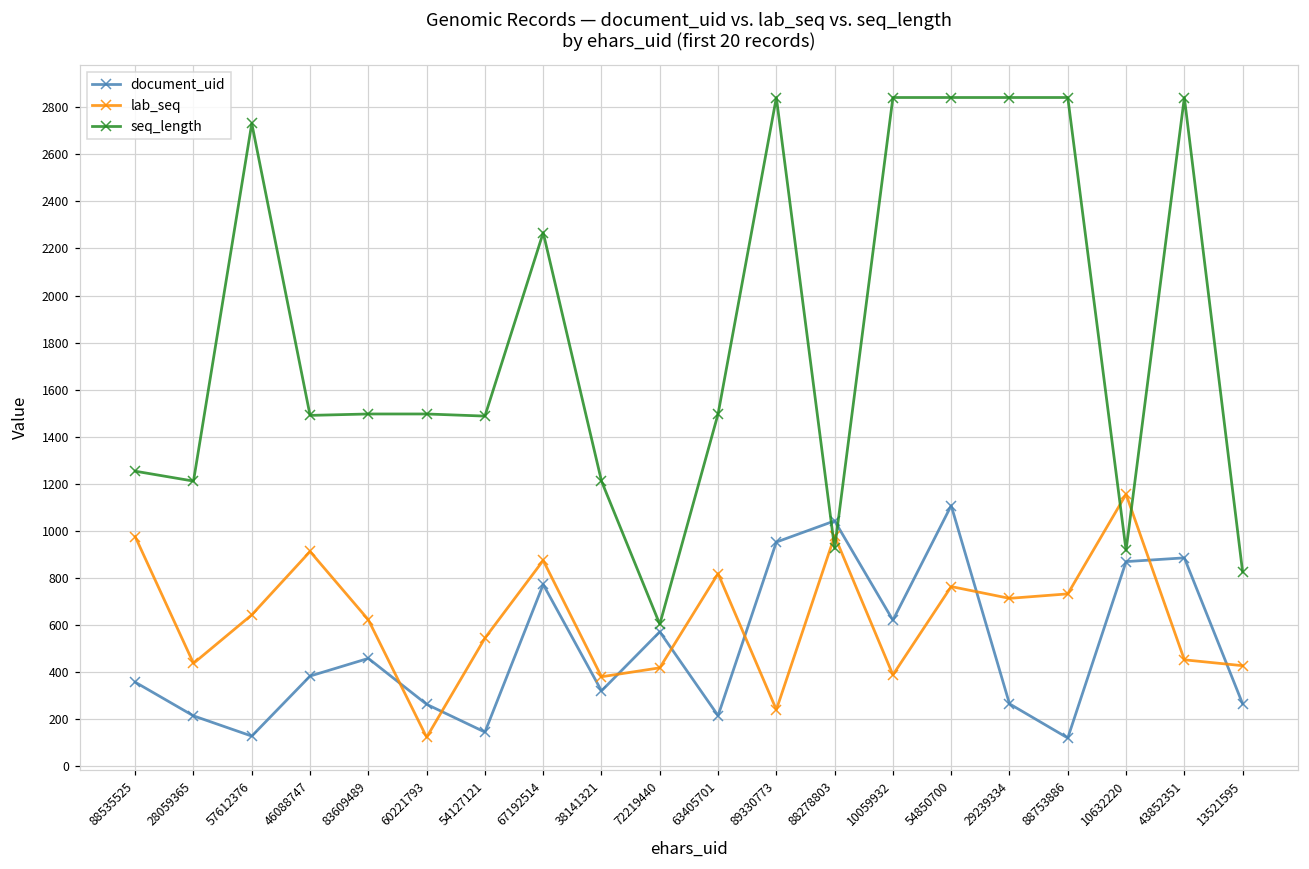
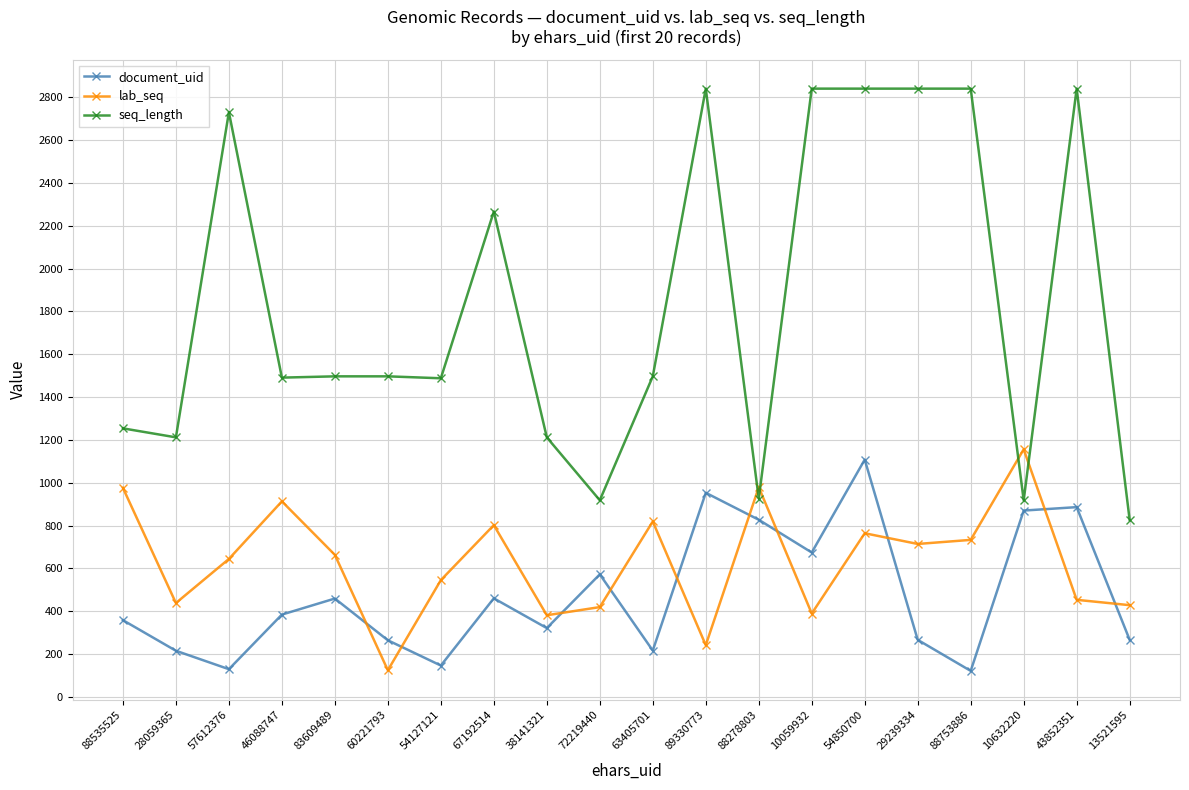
  {
    "document_uid": {
      "88535525": 360,
      "28059365": 220,
      "57612376": 130,
      "46088747": 380,
      "83609489": 460,
      "60221793": 260,
      "54127121": 150,
-     "67192514": 770,
+     "67192514": 460,
      "38141321": 320,
      "72219440": 570,
      "63405701": 220,
      "89330773": 950,
-     "88278803": 1040,
-     "10059932": 620,
+     "88278803": 830,
+     "10059932": 670,
      "54850700": 1110,
      "29239334": 270,
      "88753886": 120,
      "10632220": 870,
      "43852351": 890,
      "13521595": 270
    },
    "lab_seq": {
      "88535525": 980,
      "28059365": 440,
      "57612376": 640,
      "46088747": 910,
-     "83609489": 620,
+     "83609489": 660,
      "60221793": 120,
      "54127121": 550,
-     "67192514": 880,
+     "67192514": 800,
      "38141321": 380,
      "72219440": 420,
      "63405701": 820,
      "89330773": 240,
      "88278803": 980,
      "10059932": 390,
      "54850700": 760,
      "29239334": 710,
      "88753886": 730,
      "10632220": 1160,
      "43852351": 450,
      "13521595": 430
    },
    "seq_length": {
      "88535525": 1250,
      "28059365": 1210,
      "57612376": 2730,
      "46088747": 1490,
      "83609489": 1500,
      "60221793": 1500,
      "54127121": 1490,
      "67192514": 2270,
      "38141321": 1210,
-     "72219440": 600,
+     "72219440": 920,
      "63405701": 1500,
      "89330773": 2840,
      "88278803": 930,
      "10059932": 2840,
      "54850700": 2840,
      "29239334": 2840,
      "88753886": 2840,
      "10632220": 920,
      "43852351": 2840,
      "13521595": 830
    }
  }
